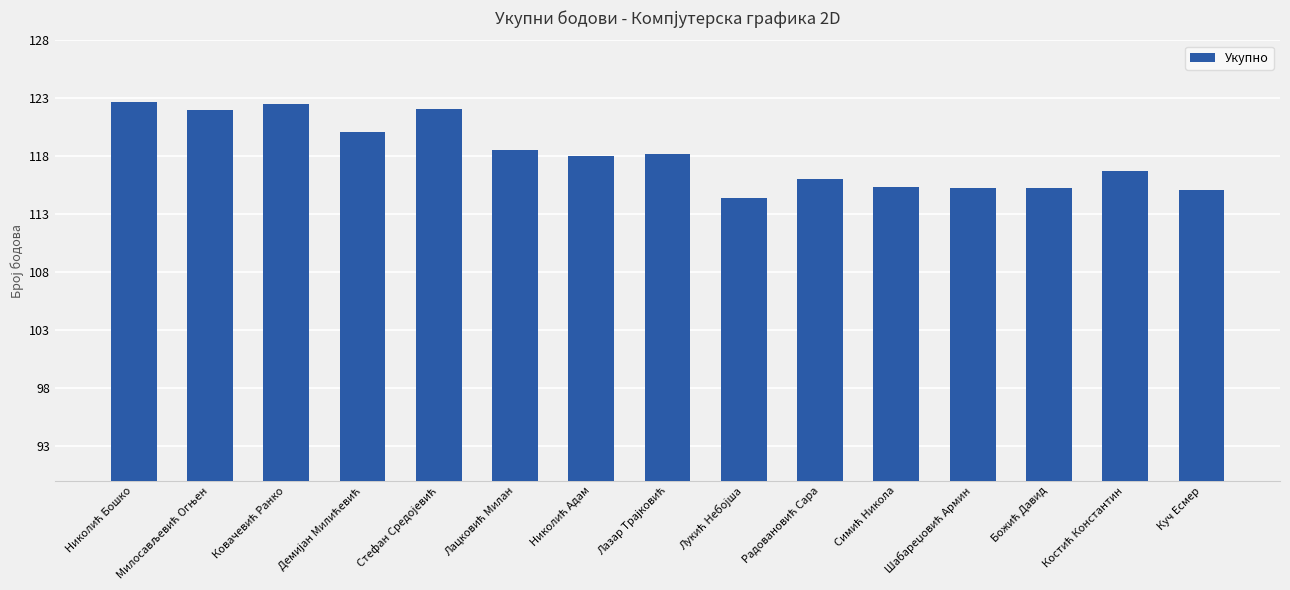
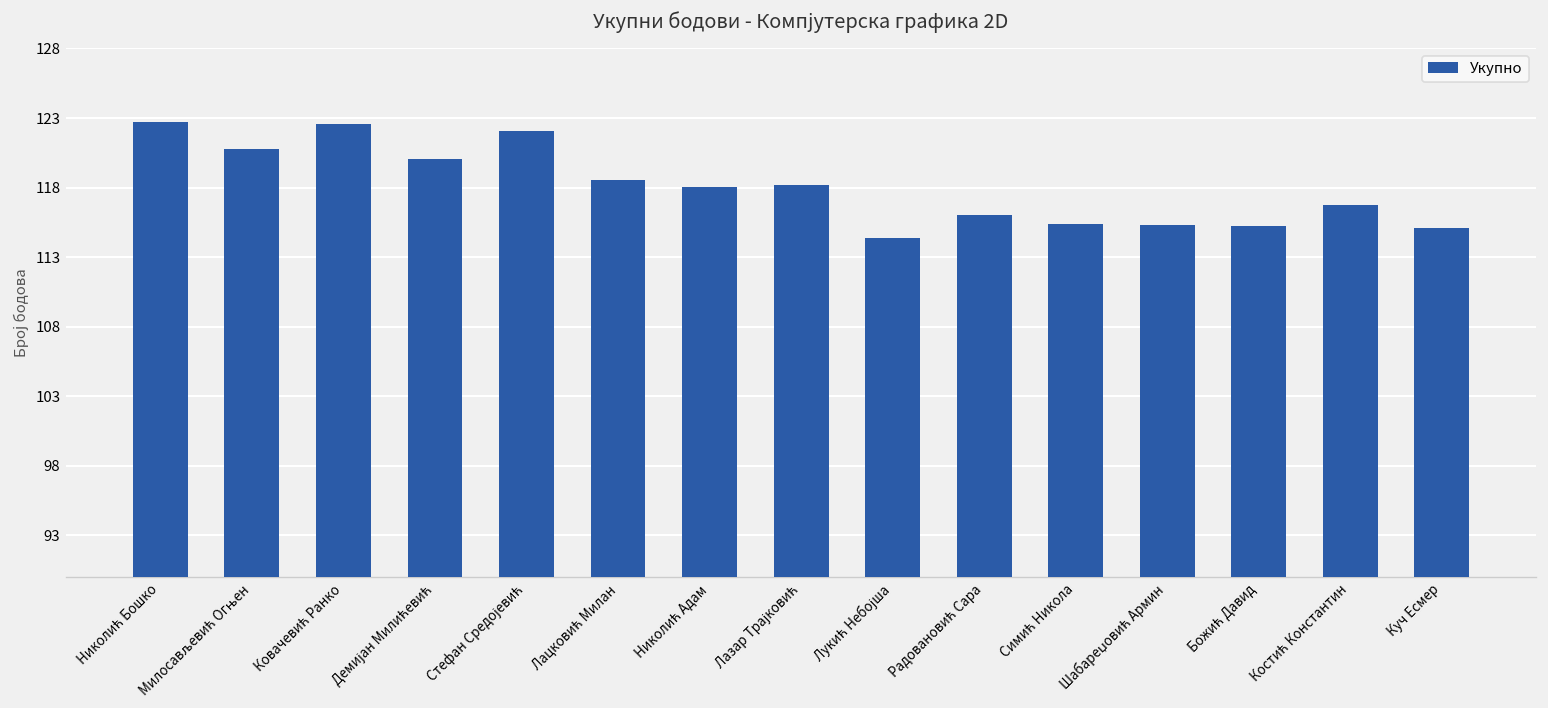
  {
    "Николић Бошко": 122.7,
-   "Милосављевић Огњен": 122.0,
+   "Милосављевић Огњен": 120.7,
    "Ковачевић Ранко": 122.6,
    "Демијан Милићевић": 120.1,
    "Стефан Средојевић": 122.1,
    "Лацковић Милан": 118.5,
    "Николић Адам": 118.1,
    "Лазар Трајковић": 118.2,
    "Лукић Небојша": 114.4,
    "Радовановић Сара": 116.0,
    "Симић Никола": 115.4,
    "Шабареџовић Армин": 115.3,
    "Божић Давид": 115.2,
    "Костић Константин": 116.7,
    "Куч Есмер": 115.1
  }
